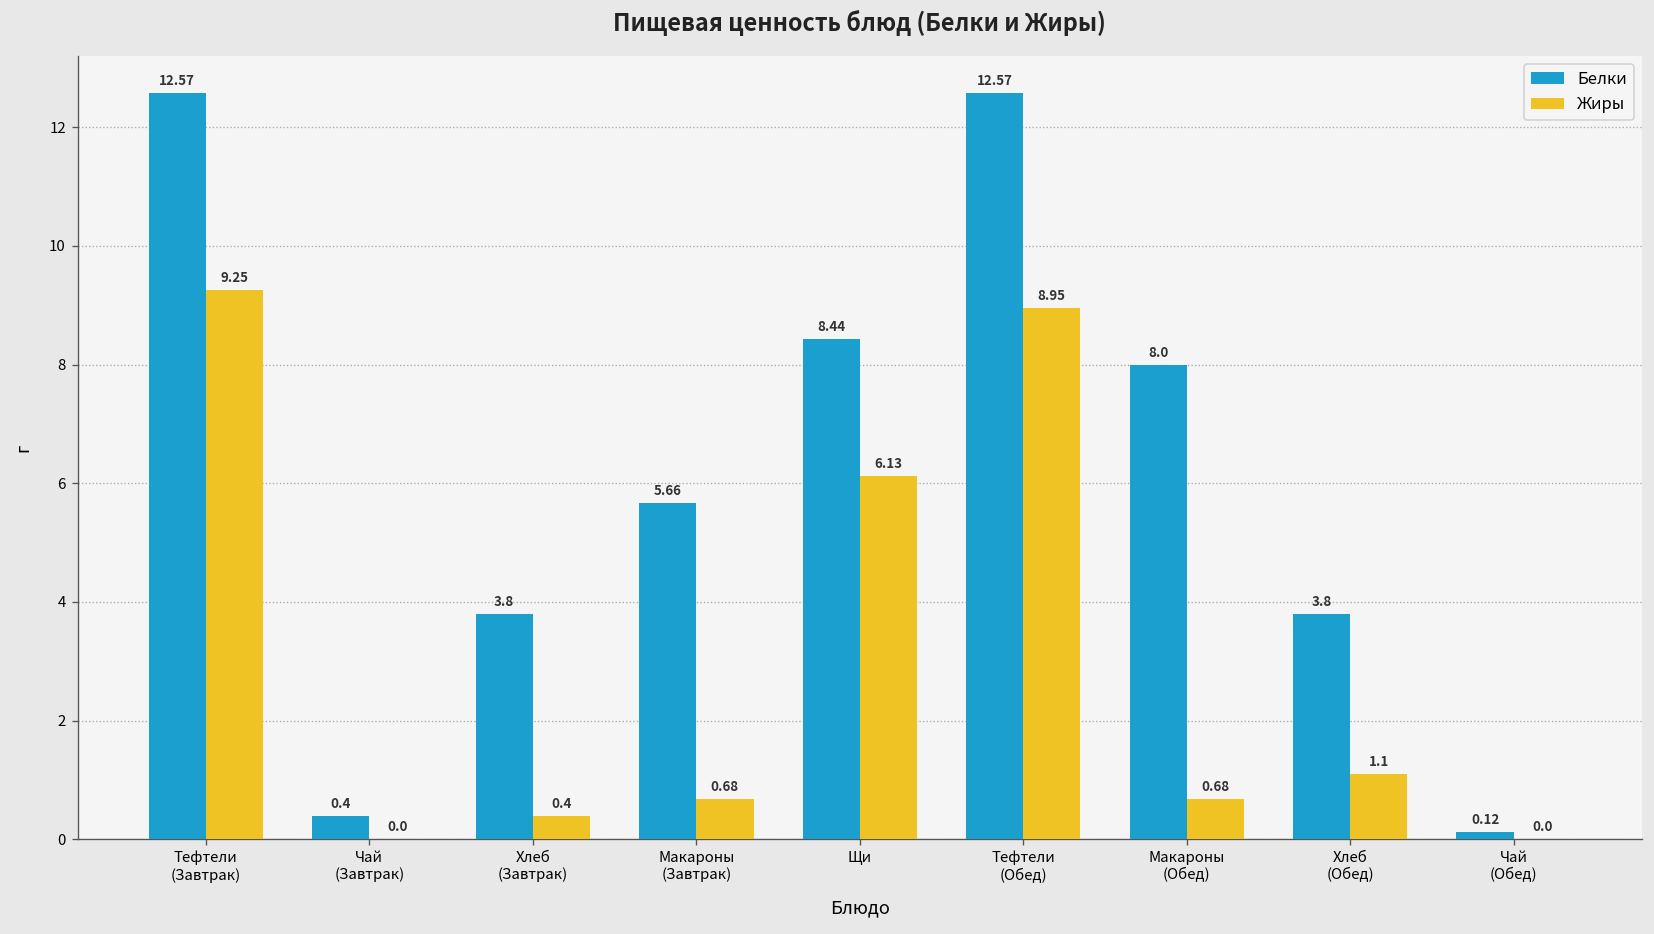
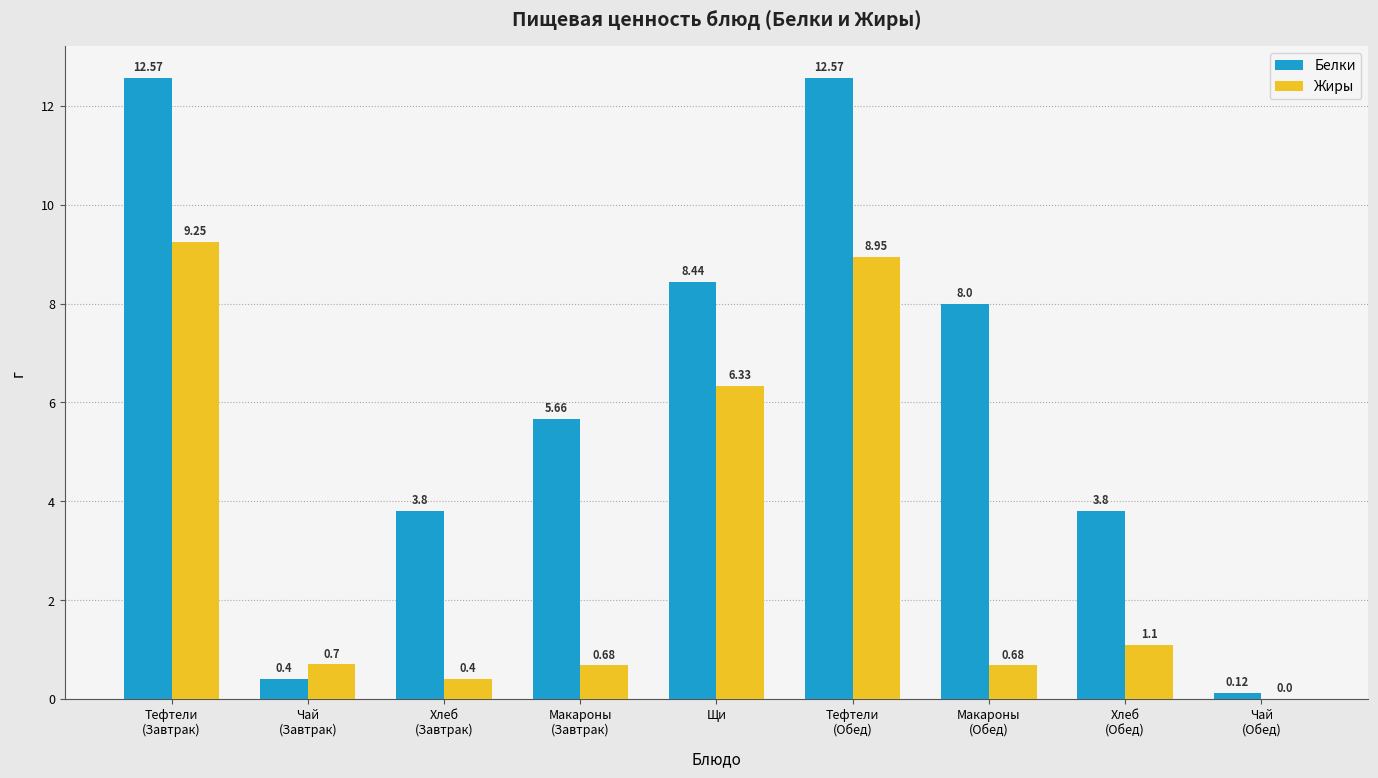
  {
    "Белки": {
      "Тефтели (Завтрак)": 12.57,
      "Чай (Завтрак)": 0.4,
      "Хлеб (Завтрак)": 3.8,
      "Макароны (Завтрак)": 5.66,
      "Щи": 8.44,
      "Тефтели (Обед)": 12.57,
      "Макароны (Обед)": 8.0,
      "Хлеб (Обед)": 3.8,
      "Чай (Обед)": 0.12
    },
    "Жиры": {
      "Тефтели (Завтрак)": 9.25,
-     "Чай (Завтрак)": 0.0,
+     "Чай (Завтрак)": 0.7,
      "Хлеб (Завтрак)": 0.4,
      "Макароны (Завтрак)": 0.68,
-     "Щи": 6.13,
+     "Щи": 6.33,
      "Тефтели (Обед)": 8.95,
      "Макароны (Обед)": 0.68,
      "Хлеб (Обед)": 1.1,
      "Чай (Обед)": 0.0
    }
  }
